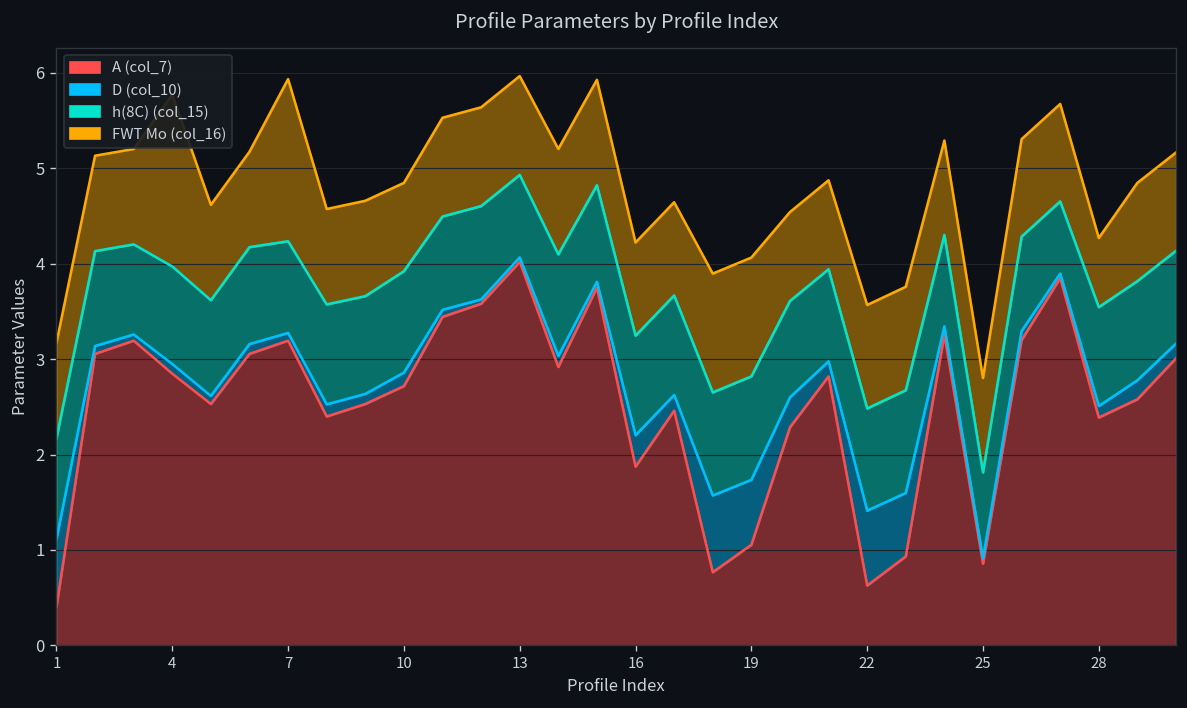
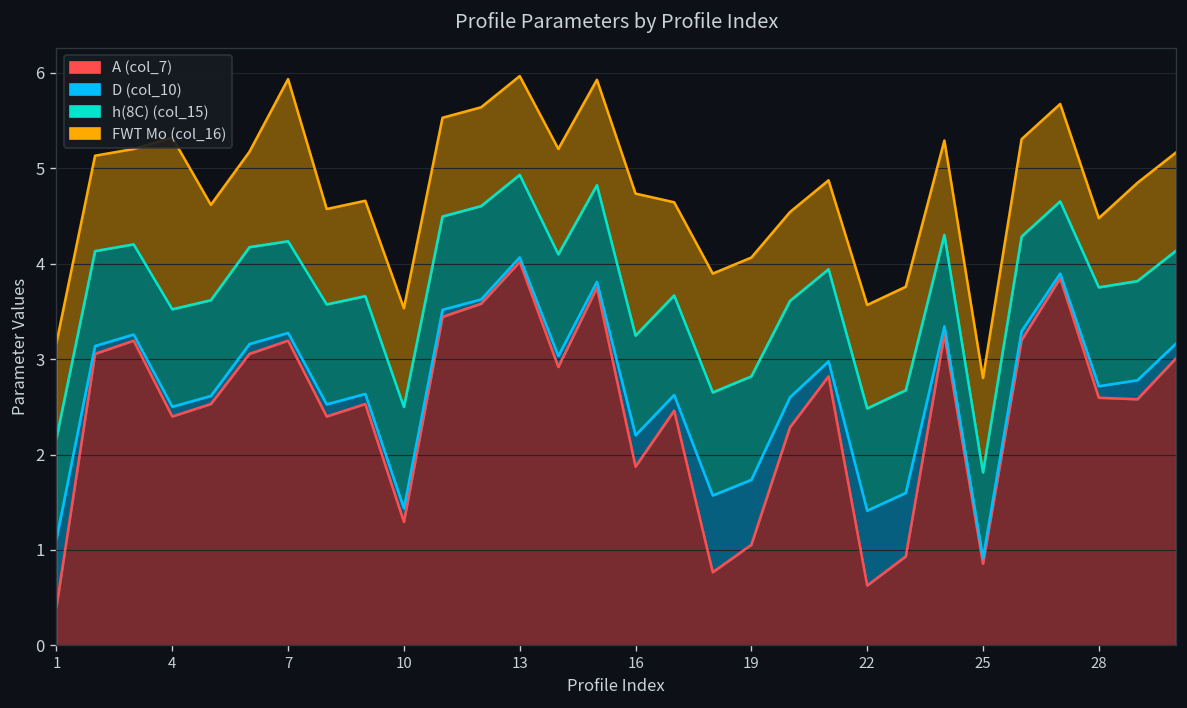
  {
    "A (col_7)": {
      "1": 0.4,
-     "4": 2.8,
+     "4": 2.4,
      "7": 3.2,
-     "10": 2.7,
+     "10": 1.3,
      "13": 4.0,
      "16": 1.9,
      "19": 1.1,
      "22": 0.6,
      "25": 0.9,
-     "28": 2.4
+     "28": 2.6
    },
    "FWT Mo (col_16)": {
      "1": 1.0,
      "7": 1.7,
-     "10": 0.9,
+     "10": 1.0,
      "13": 1.0,
-     "16": 1.0,
+     "16": 1.5,
      "19": 1.2,
      "22": 1.1,
      "25": 1.0,
      "28": 0.7
    }
  }
